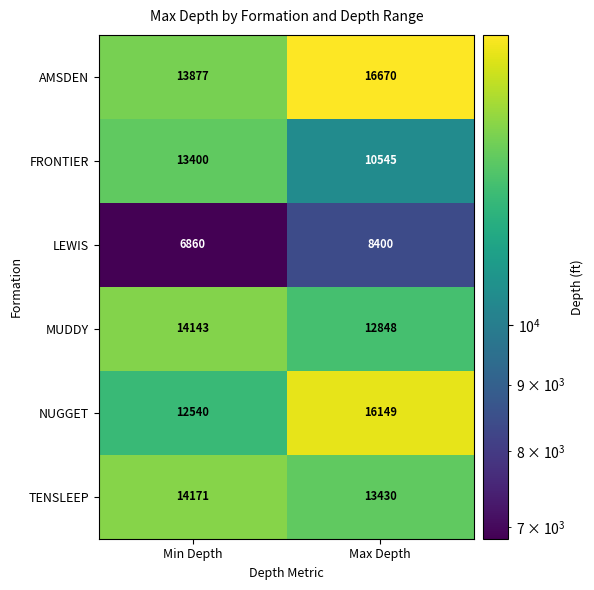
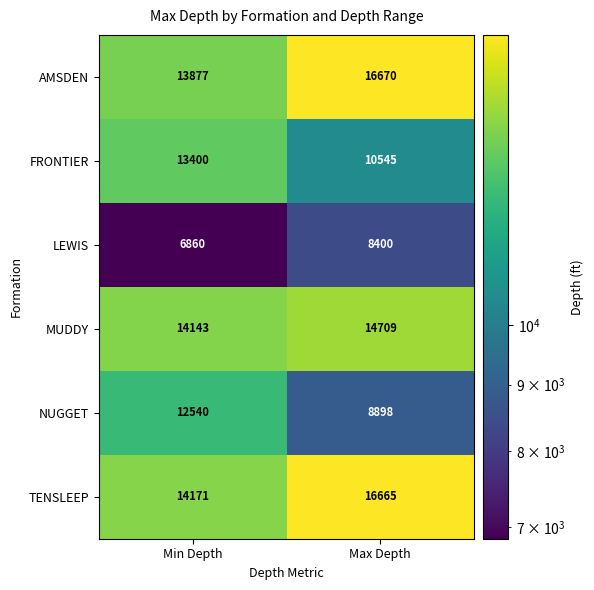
  {
    "AMSDEN": {
      "Min Depth": 13877,
      "Max Depth": 16670
    },
    "FRONTIER": {
      "Min Depth": 13400,
      "Max Depth": 10545
    },
    "LEWIS": {
      "Min Depth": 6860,
      "Max Depth": 8400
    },
    "MUDDY": {
      "Min Depth": 14143,
-     "Max Depth": 12848
+     "Max Depth": 14709
    },
    "NUGGET": {
      "Min Depth": 12540,
-     "Max Depth": 16149
+     "Max Depth": 8898
    },
    "TENSLEEP": {
      "Min Depth": 14171,
-     "Max Depth": 13430
+     "Max Depth": 16665
    }
  }
